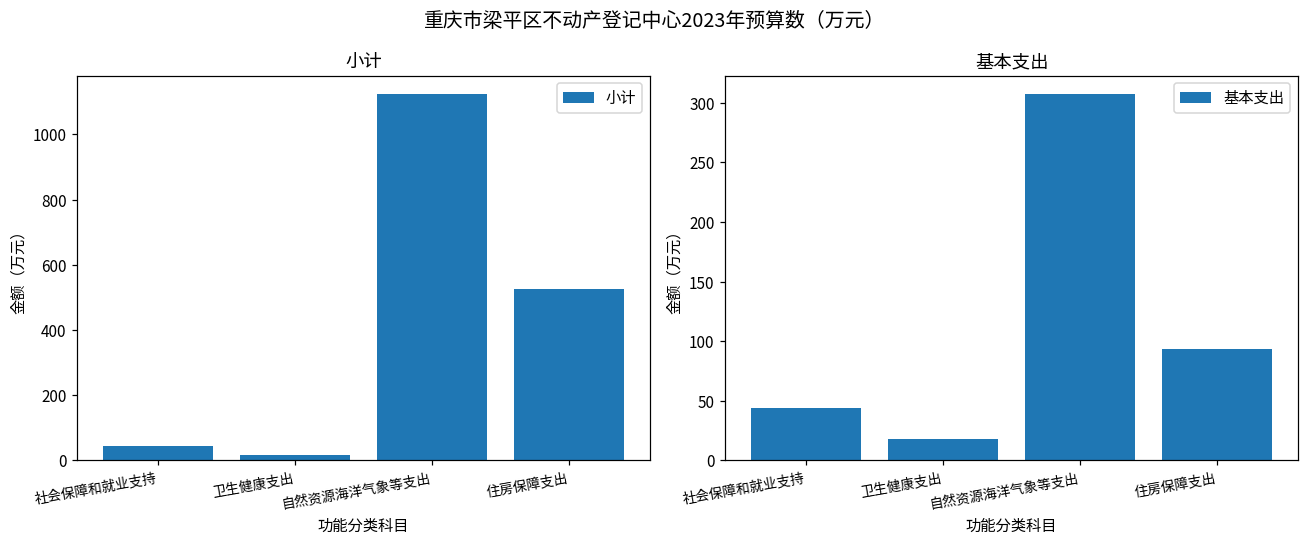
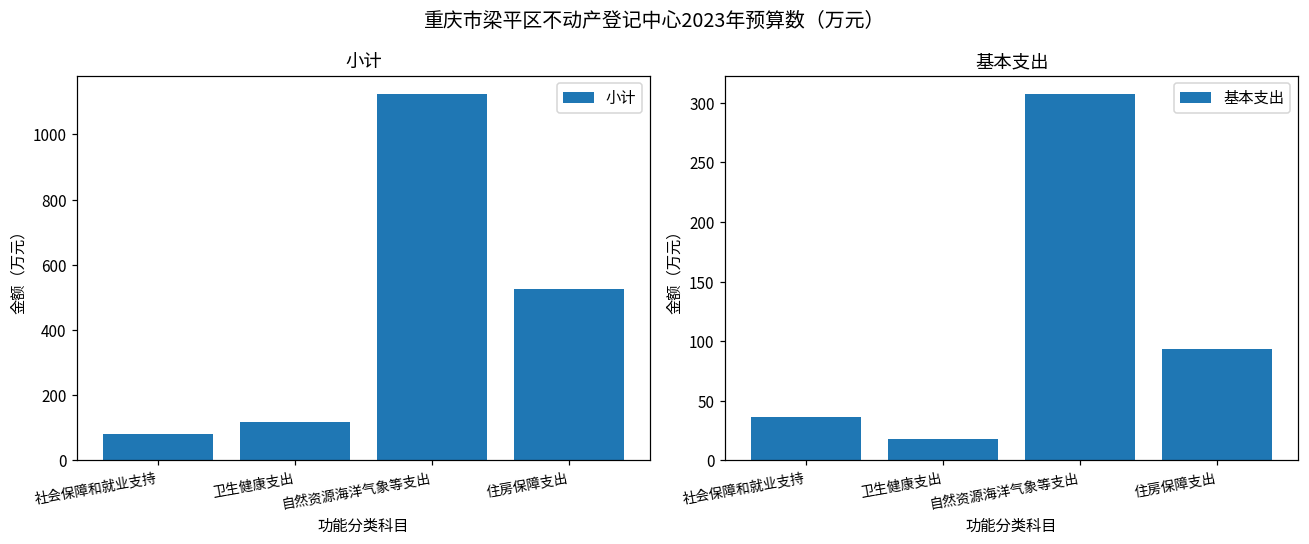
  {
    "小计": {
-     "社会保障和就业支持": 40,
-     "卫生健康支出": 20,
+     "社会保障和就业支持": 80,
+     "卫生健康支出": 120,
      "自然资源海洋气象等支出": 1120,
      "住房保障支出": 530
    },
    "基本支出": {
-     "社会保障和就业支持": 44,
+     "社会保障和就业支持": 37,
      "卫生健康支出": 18,
      "自然资源海洋气象等支出": 307,
      "住房保障支出": 93
    }
  }
